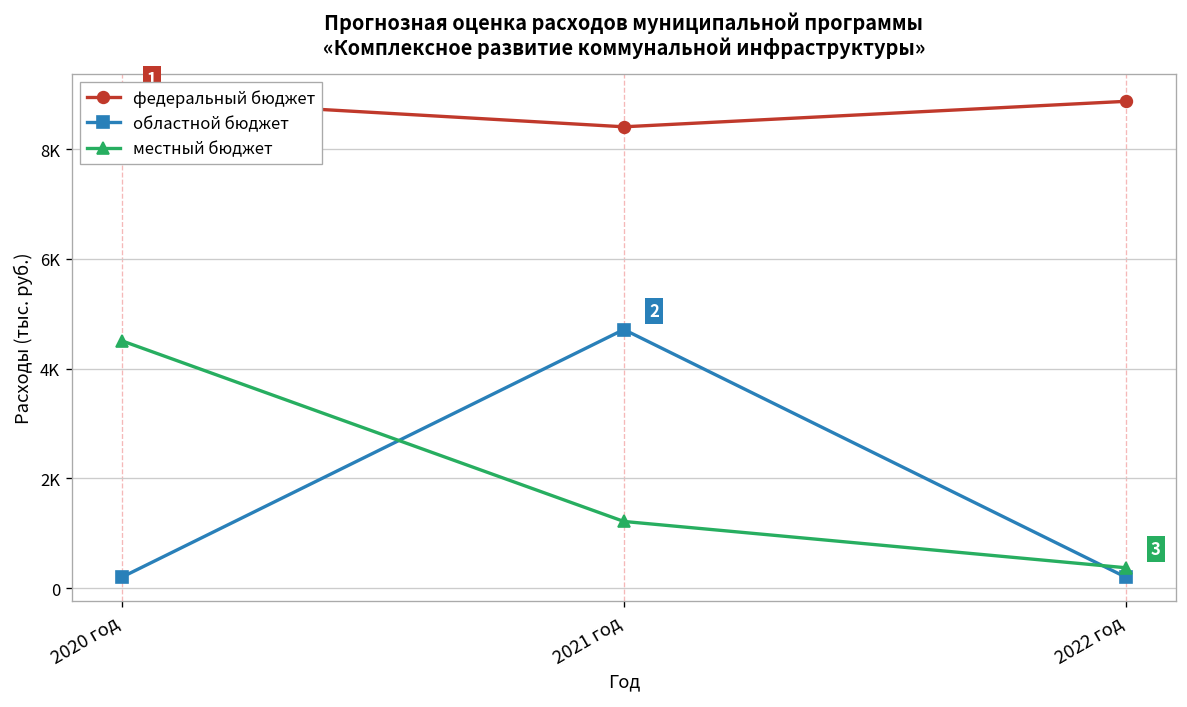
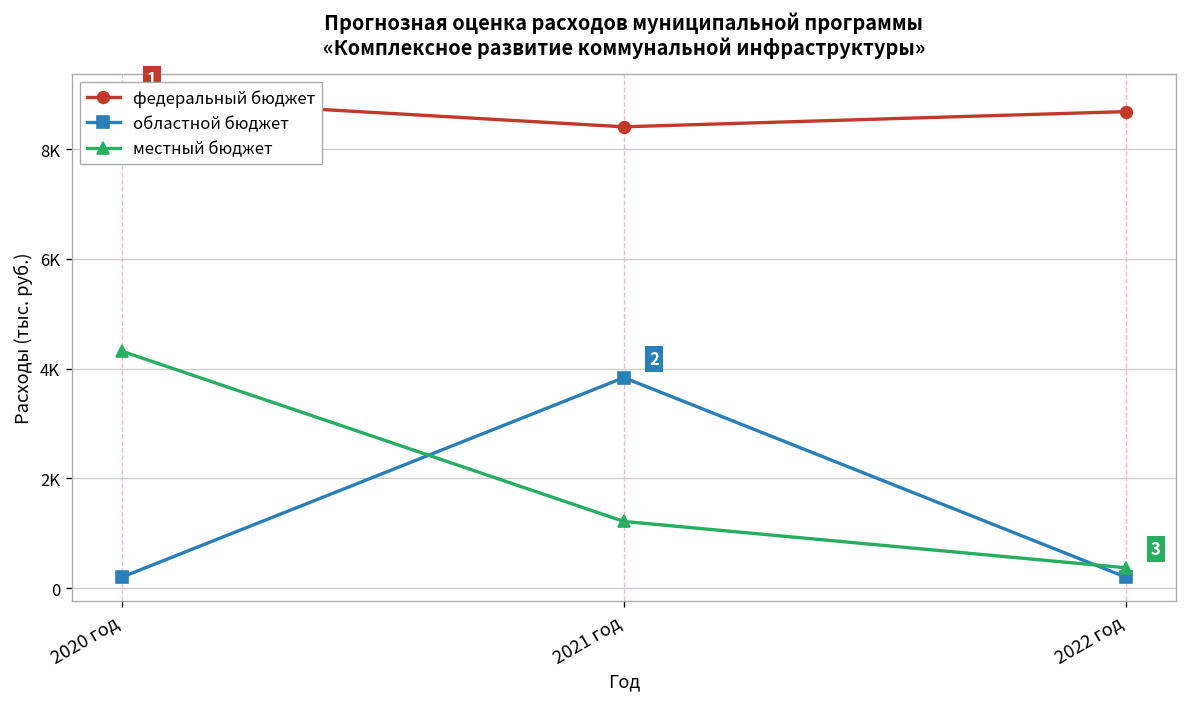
  {
    "федеральный бюджет": {
      "2021 год": 8400,
-     "2022 год": 8900
+     "2022 год": 8700
    },
    "областной бюджет": {
      "2020 год": 200,
-     "2021 год": 4700,
+     "2021 год": 3800,
      "2022 год": 200
    },
    "местный бюджет": {
-     "2020 год": 4500,
+     "2020 год": 4300,
      "2021 год": 1200
    }
  }
